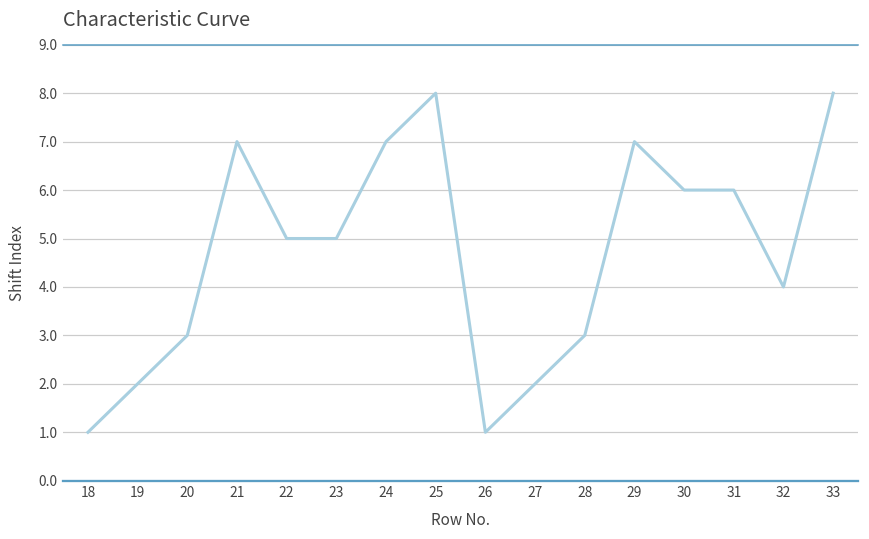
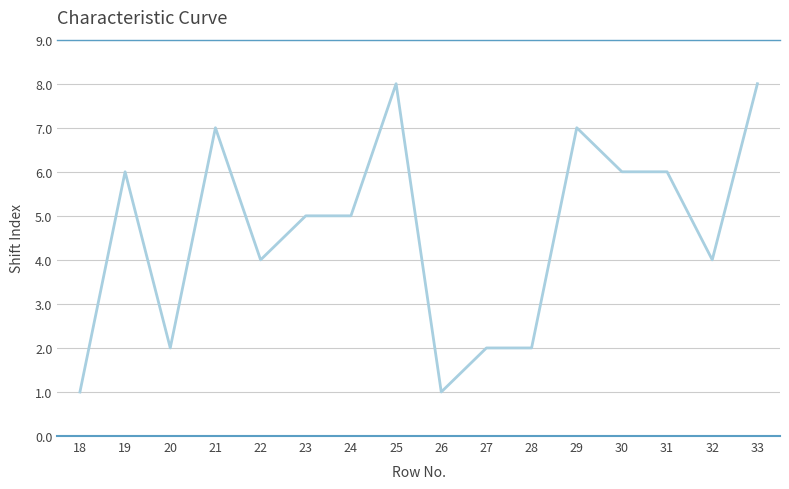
  {
    "18": 1,
-   "19": 2,
-   "20": 3,
+   "19": 6,
+   "20": 2,
    "21": 7,
-   "22": 5,
+   "22": 4,
    "23": 5,
-   "24": 7,
+   "24": 5,
    "25": 8,
    "26": 1,
    "27": 2,
-   "28": 3,
+   "28": 2,
    "29": 7,
    "30": 6,
    "31": 6,
    "32": 4,
    "33": 8
  }
